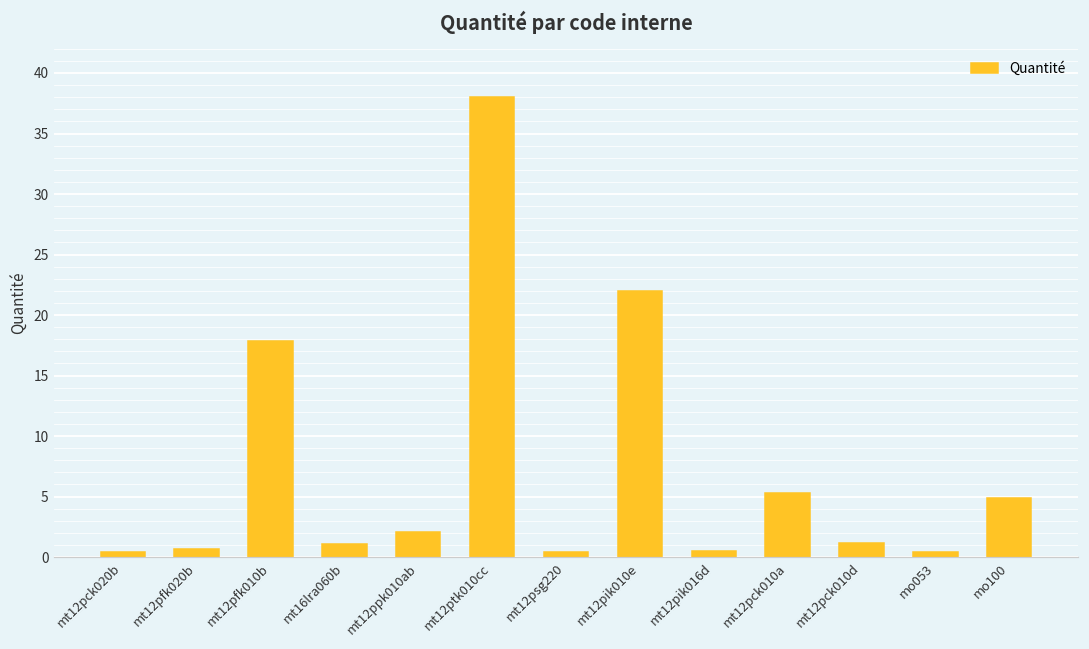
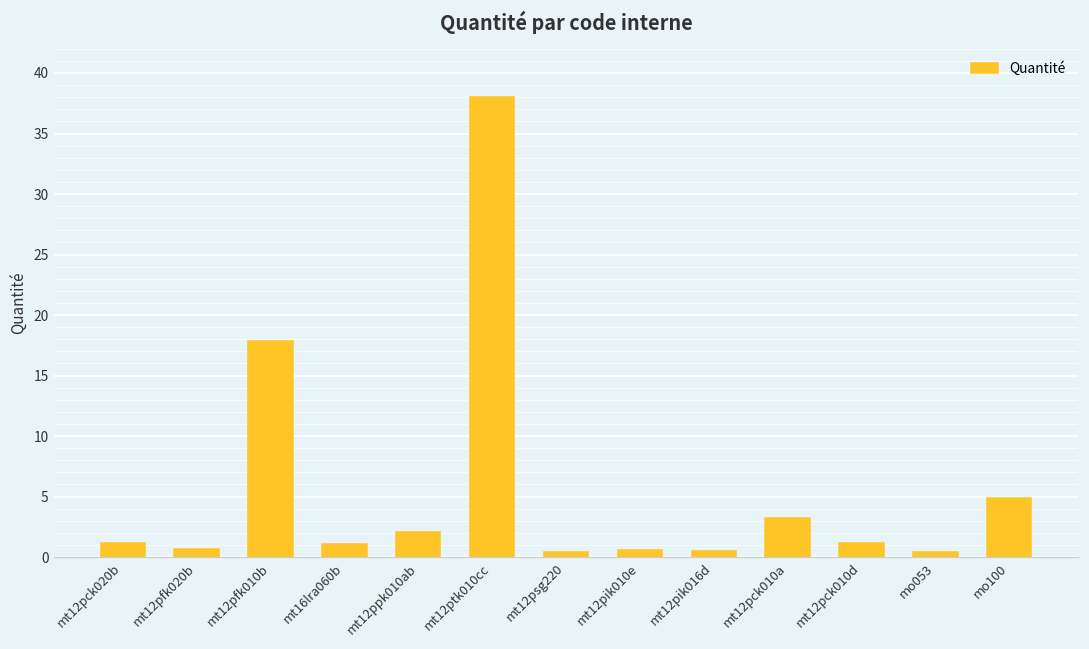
  {
-   "mt12pck020b": 0.4,
+   "mt12pck020b": 1.2,
    "mt12pfk020b": 0.7,
    "mt12pfk010b": 17.9,
    "mt16lra060b": 1.1,
    "mt12ppk010ab": 2.1,
    "mt12ptk010cc": 38.0,
    "mt12psg220": 0.4,
-   "mt12pik010e": 22.0,
+   "mt12pik010e": 0.6,
    "mt12pik016d": 0.5,
-   "mt12pck010a": 5.3,
+   "mt12pck010a": 3.2,
    "mt12pck010d": 1.2,
    "mo053": 0.4,
    "mo100": 4.9
  }
